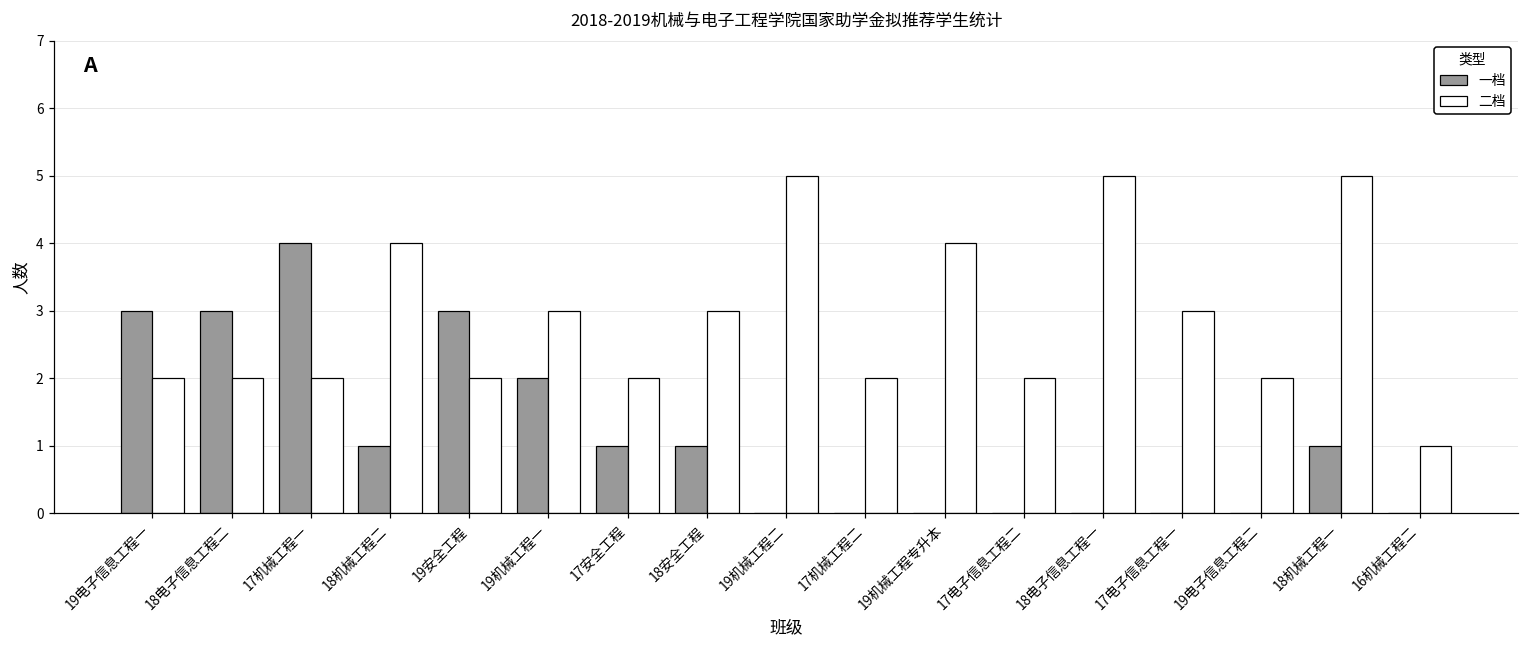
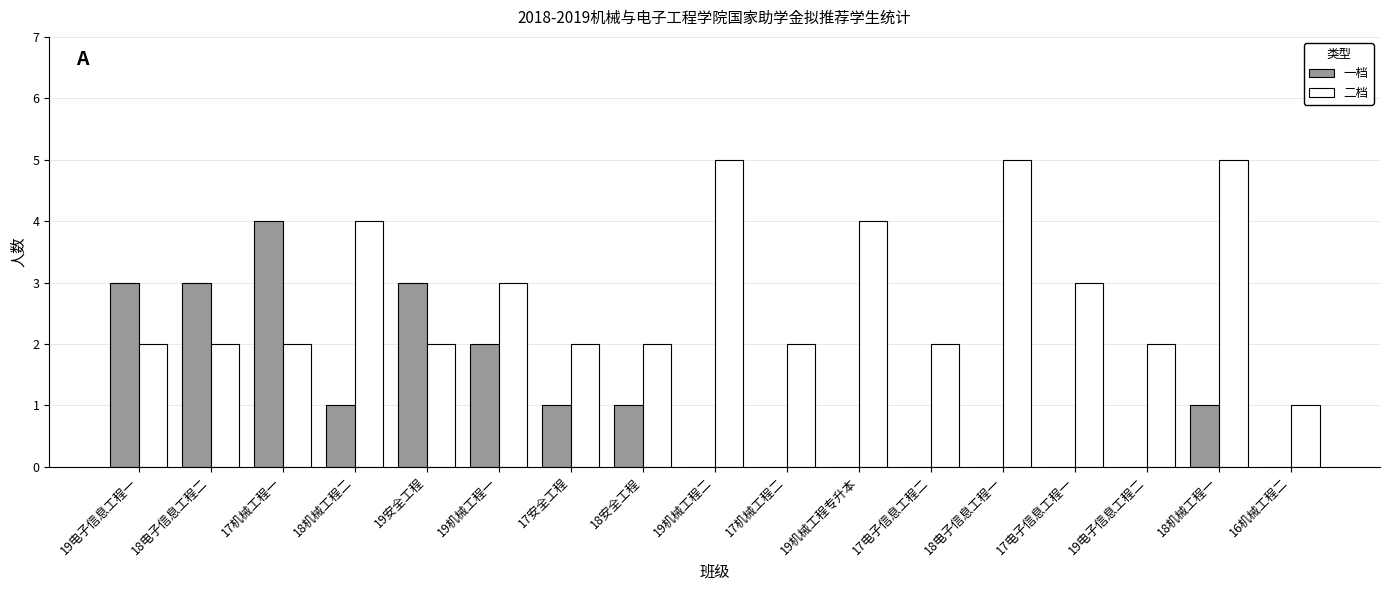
  {
    "一档": {
      "19电子信息工程一": 3,
      "18电子信息工程二": 3,
      "17机械工程一": 4,
      "18机械工程二": 1,
      "19安全工程": 3,
      "19机械工程一": 2,
      "17安全工程": 1,
      "18安全工程": 1,
      "19机械工程二": 0,
      "17机械工程二": 0,
      "19机械工程专升本": 0,
      "17电子信息工程二": 0,
      "18电子信息工程一": 0,
      "17电子信息工程一": 0,
      "19电子信息工程二": 0,
      "18机械工程一": 1,
      "16机械工程二": 0
    },
    "二档": {
      "19电子信息工程一": 2,
      "18电子信息工程二": 2,
      "17机械工程一": 2,
      "18机械工程二": 4,
      "19安全工程": 2,
      "19机械工程一": 3,
      "17安全工程": 2,
-     "18安全工程": 3,
+     "18安全工程": 2,
      "19机械工程二": 5,
      "17机械工程二": 2,
      "19机械工程专升本": 4,
      "17电子信息工程二": 2,
      "18电子信息工程一": 5,
      "17电子信息工程一": 3,
      "19电子信息工程二": 2,
      "18机械工程一": 5,
      "16机械工程二": 1
    }
  }
